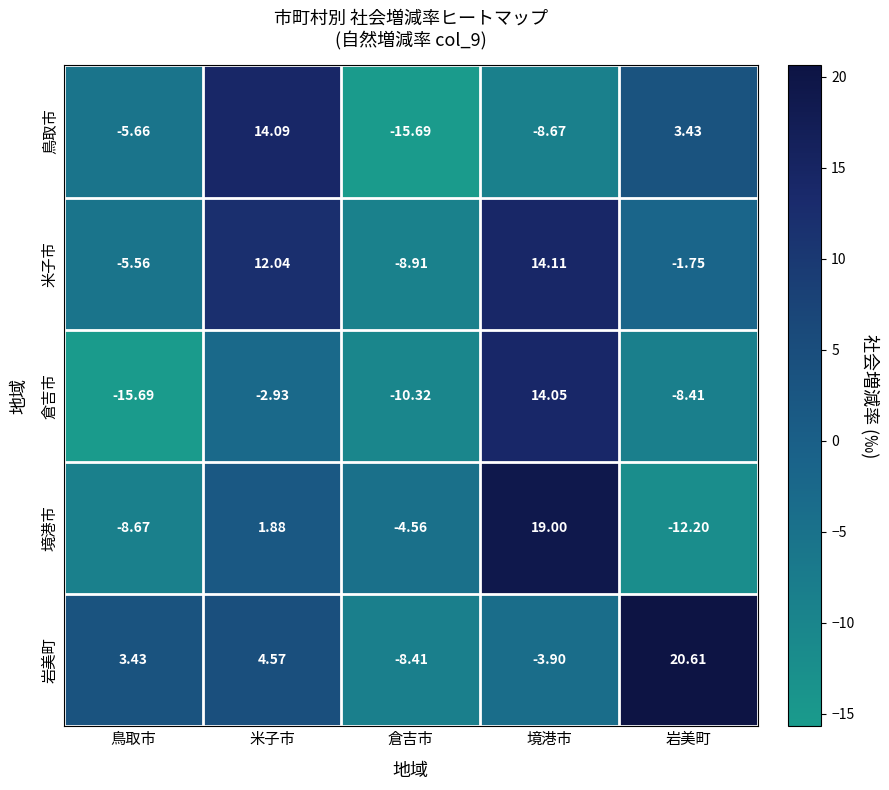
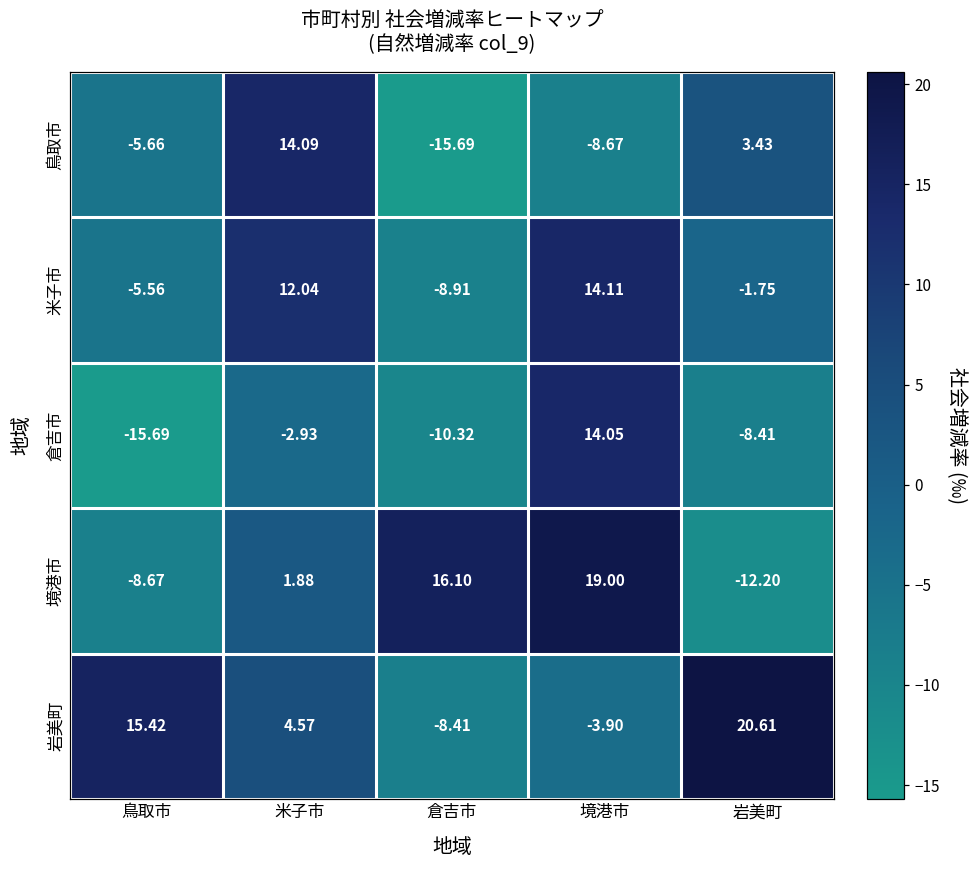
  {
    "鳥取市": {
      "鳥取市": -5.66,
      "米子市": 14.09,
      "倉吉市": -15.69,
      "境港市": -8.67,
      "岩美町": 3.43
    },
    "米子市": {
      "鳥取市": -5.56,
      "米子市": 12.04,
      "倉吉市": -8.91,
      "境港市": 14.11,
      "岩美町": -1.75
    },
    "倉吉市": {
      "鳥取市": -15.69,
      "米子市": -2.93,
      "倉吉市": -10.32,
      "境港市": 14.05,
      "岩美町": -8.41
    },
    "境港市": {
      "鳥取市": -8.67,
      "米子市": 1.88,
-     "倉吉市": -4.56,
+     "倉吉市": 16.10,
      "境港市": 19.00,
      "岩美町": -12.20
    },
    "岩美町": {
-     "鳥取市": 3.43,
+     "鳥取市": 15.42,
      "米子市": 4.57,
      "倉吉市": -8.41,
      "境港市": -3.90,
      "岩美町": 20.61
    }
  }
